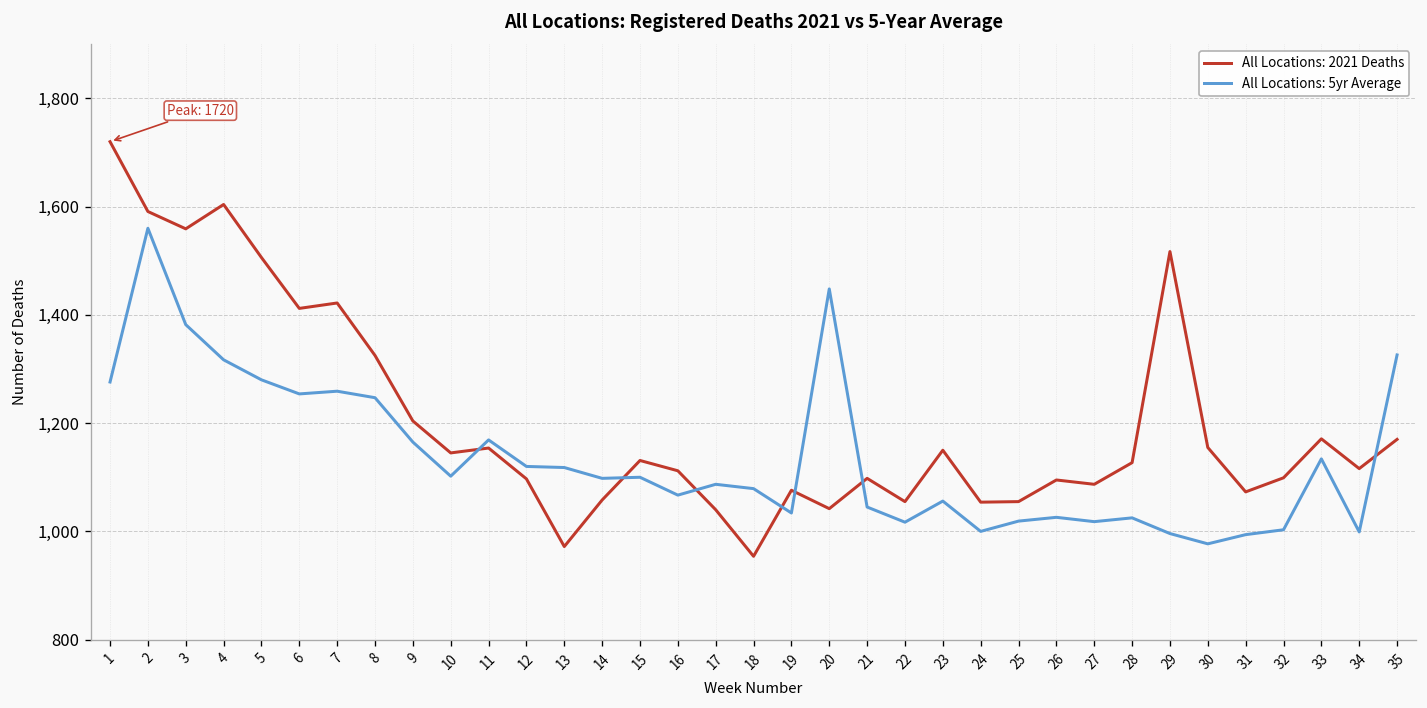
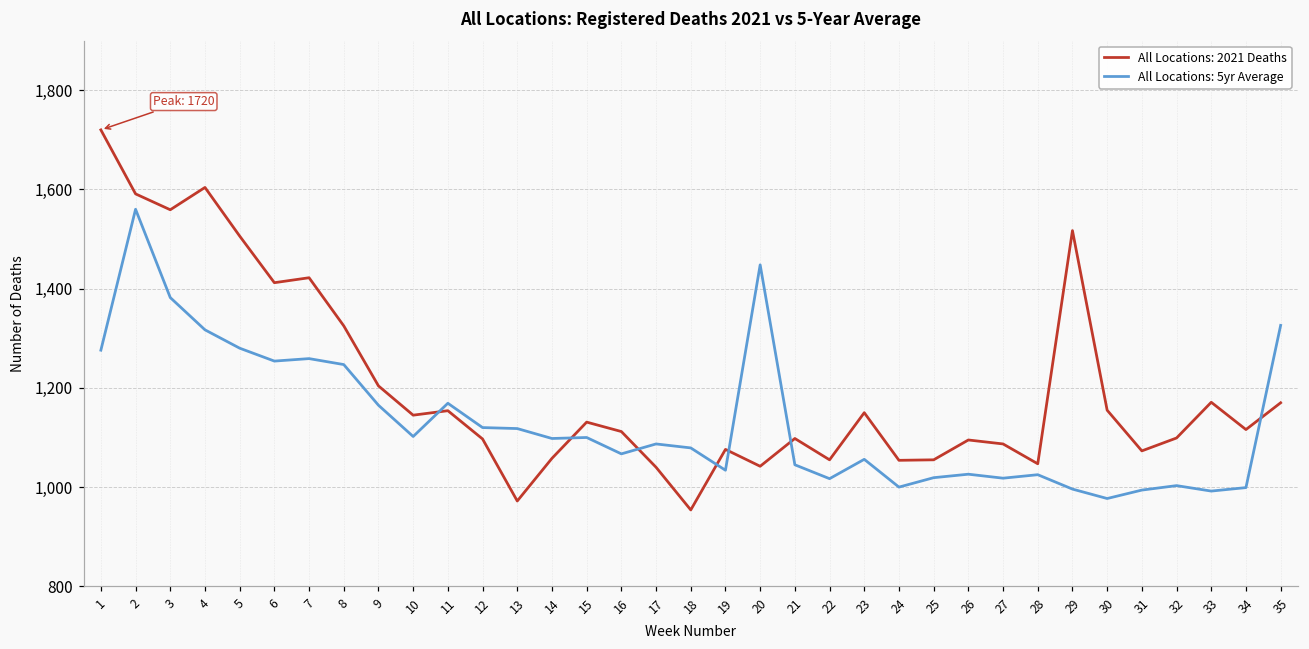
  {
    "All Locations: 2021 Deaths": {
      "2": "1,590",
      "3": "1,560",
      "4": "1,600",
      "5": "1,510",
      "6": "1,410",
      "7": "1,420",
      "8": "1,330",
      "9": "1,200",
      "10": "1,150",
      "11": "1,150",
      "12": "1,100",
      "13": "970",
      "14": "1,060",
      "15": "1,130",
      "16": "1,110",
      "17": "1,040",
      "18": "950",
      "19": "1,080",
      "20": "1,040",
      "21": "1,100",
      "22": "1,060",
      "23": "1,150",
      "24": "1,050",
      "25": "1,060",
      "26": "1,100",
      "27": "1,090",
-     "28": "1,130",
+     "28": "1,050",
      "29": "1,520",
      "30": "1,160",
      "31": "1,070",
      "32": "1,100",
      "33": "1,170",
      "34": "1,120",
      "35": "1,170"
    },
    "All Locations: 5yr Average": {
      "1": "1,280",
      "2": "1,560",
      "3": "1,380",
      "4": "1,320",
      "5": "1,280",
      "6": "1,250",
      "7": "1,260",
      "8": "1,250",
      "9": "1,170",
      "10": "1,100",
      "11": "1,170",
      "12": "1,120",
      "13": "1,120",
      "14": "1,100",
      "15": "1,100",
      "16": "1,070",
      "17": "1,090",
      "18": "1,080",
      "19": "1,030",
      "20": "1,450",
      "21": "1,050",
      "22": "1,020",
      "23": "1,060",
      "24": "1,000",
      "25": "1,020",
      "26": "1,030",
      "27": "1,020",
      "28": "1,030",
      "29": "1,000",
      "30": "980",
      "31": "990",
      "32": "1,000",
-     "33": "1,130",
+     "33": "990",
      "34": "1,000",
      "35": "1,330"
    }
  }
